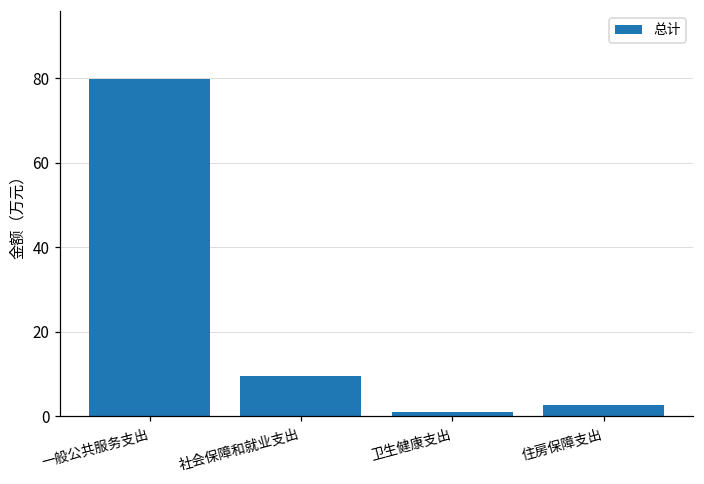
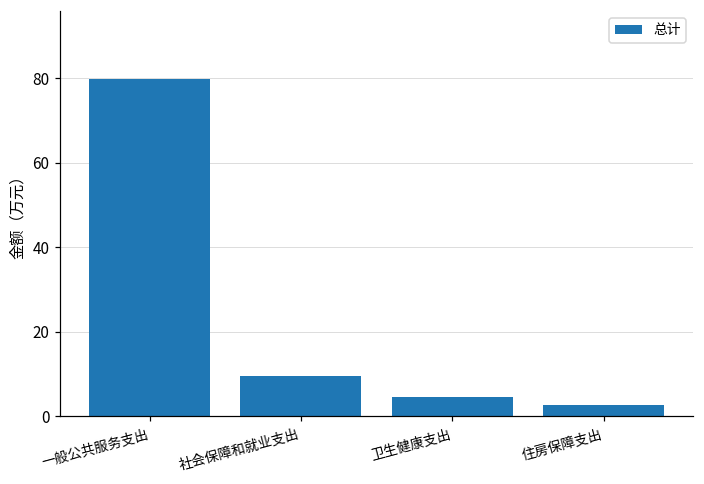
  {
    "一般公共服务支出": 80,
    "社会保障和就业支出": 10,
-   "卫生健康支出": 1,
+   "卫生健康支出": 5,
    "住房保障支出": 3
  }
